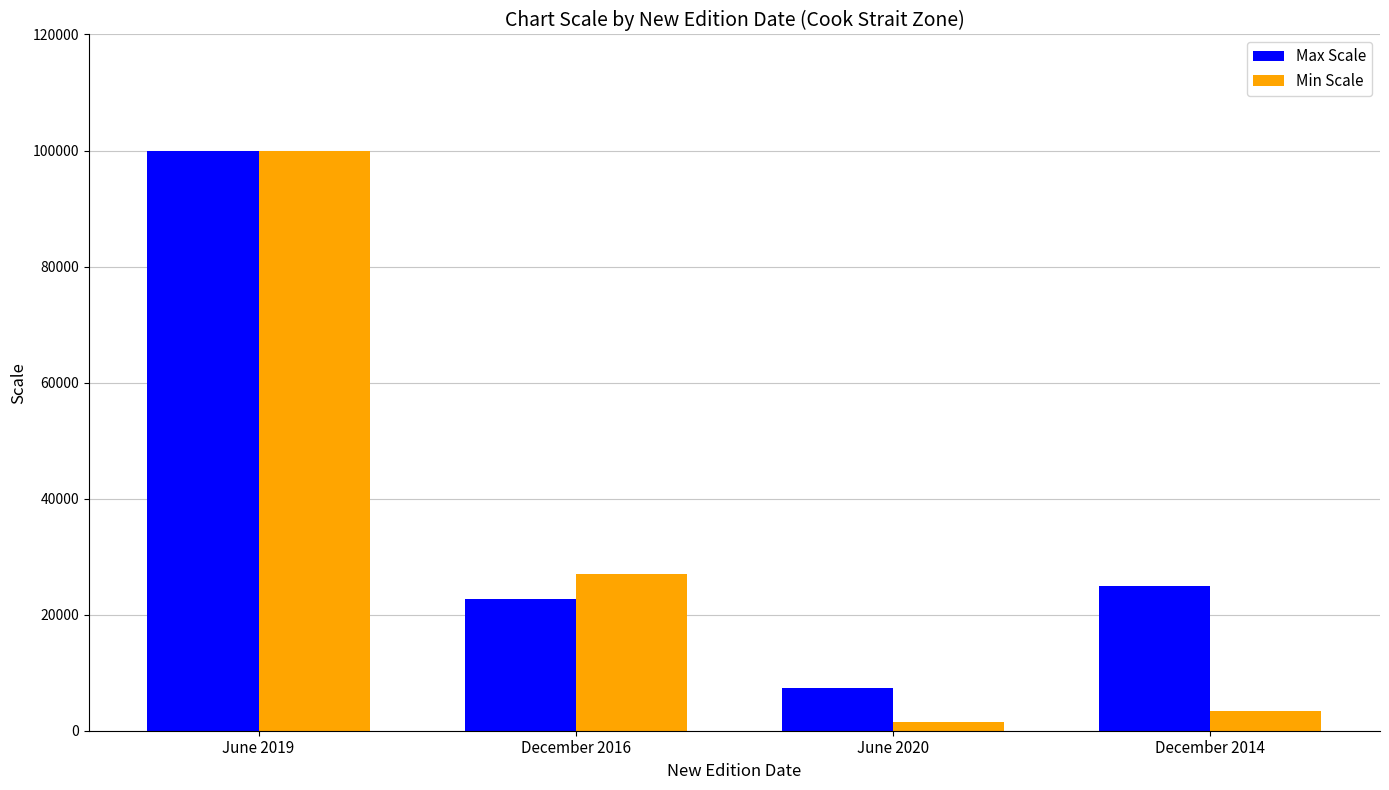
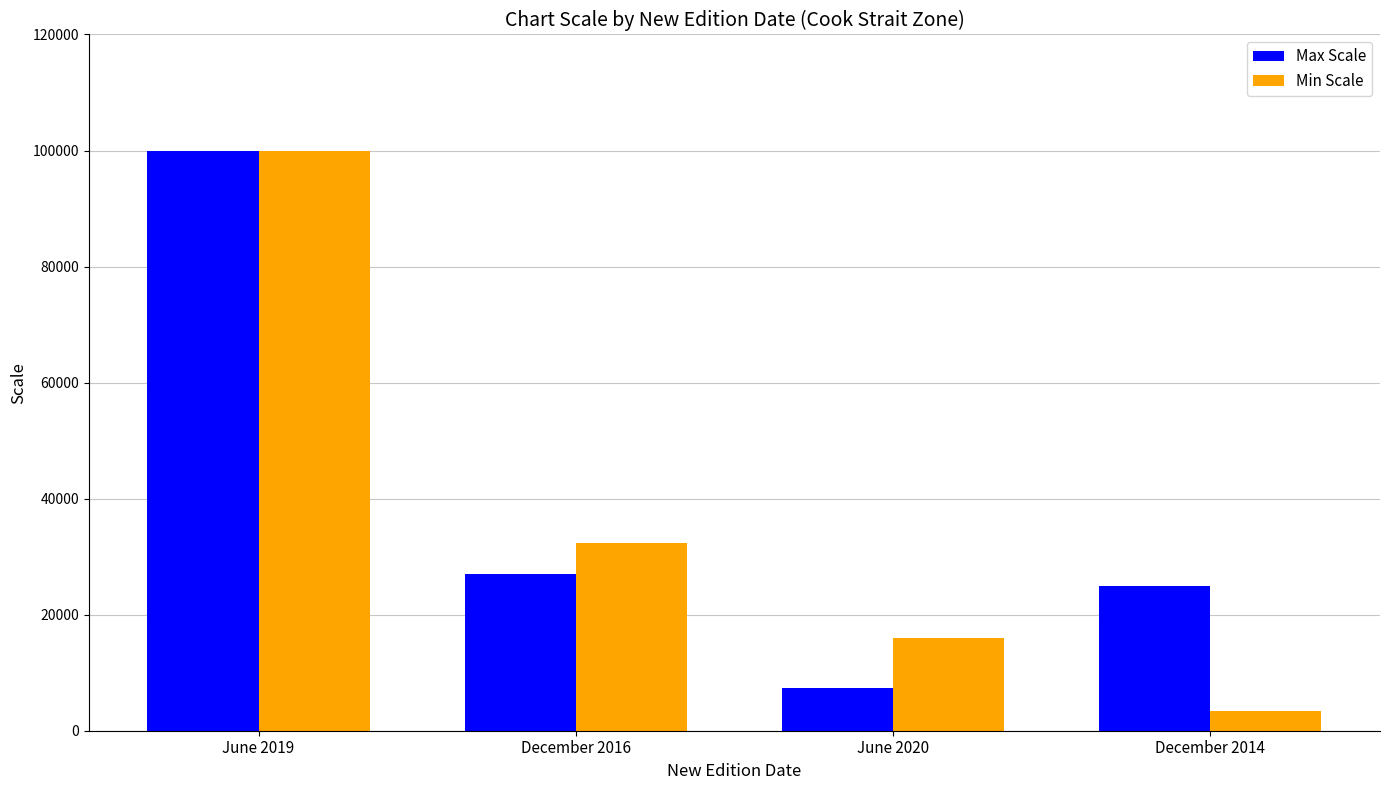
  {
    "Max Scale": {
      "June 2019": 100000,
-     "December 2016": 23000,
+     "December 2016": 27000,
      "June 2020": 7000,
      "December 2014": 25000
    },
    "Min Scale": {
      "June 2019": 100000,
-     "December 2016": 27000,
-     "June 2020": 1000,
+     "December 2016": 32000,
+     "June 2020": 16000,
      "December 2014": 3000
    }
  }
